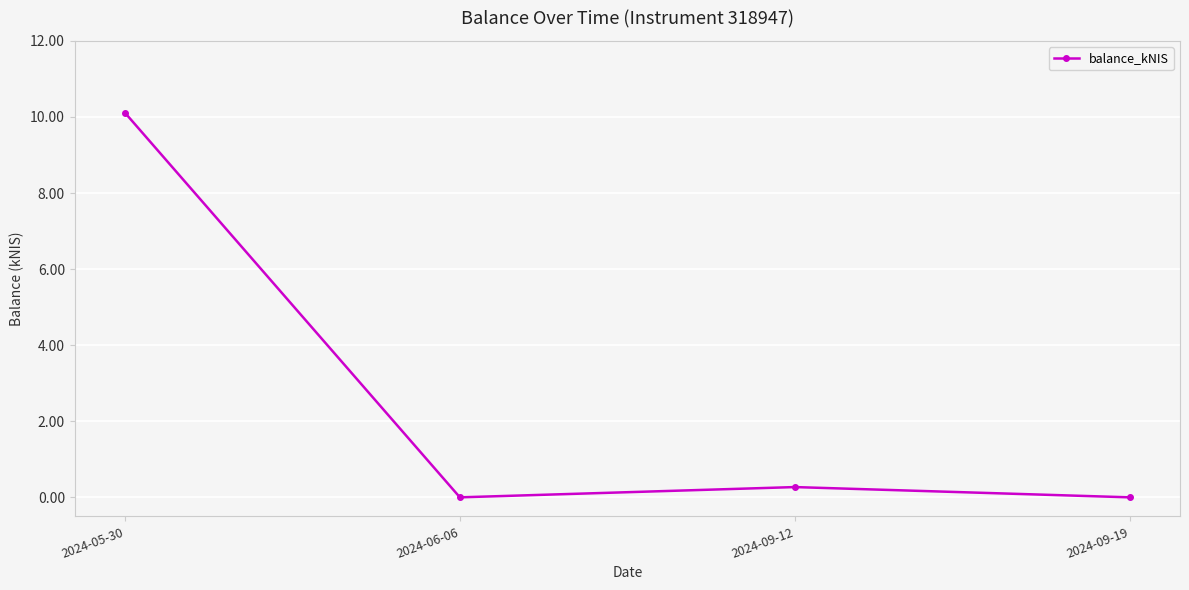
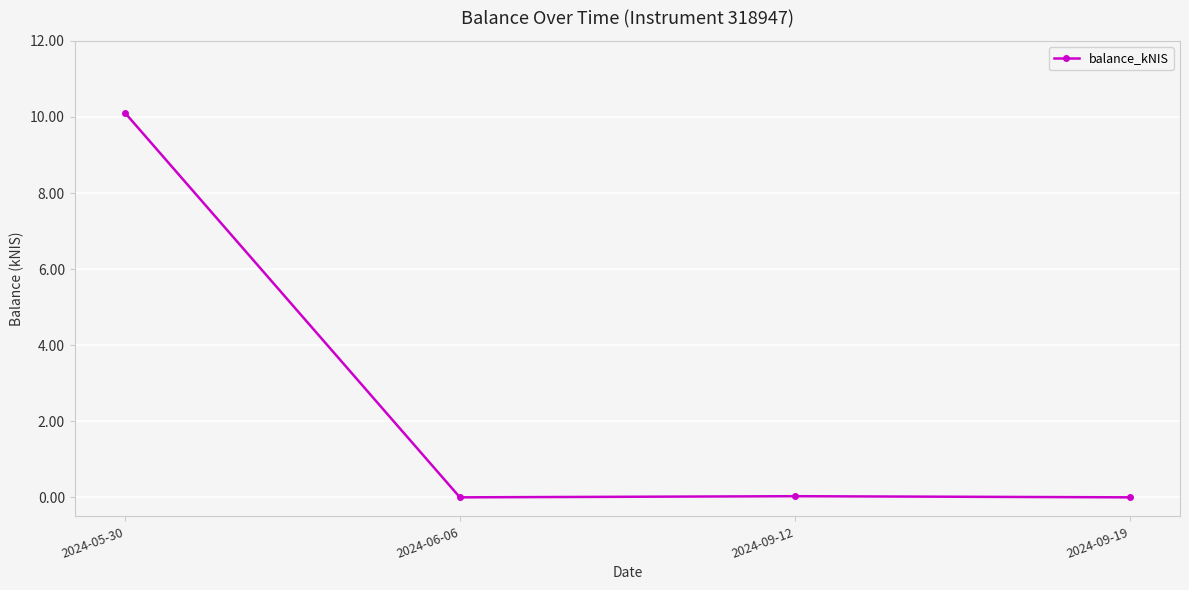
  {
    "2024-05-30": 10.1,
    "2024-06-06": 0.0,
-   "2024-09-12": 0.3,
+   "2024-09-12": 0.0,
    "2024-09-19": 0.0
  }
